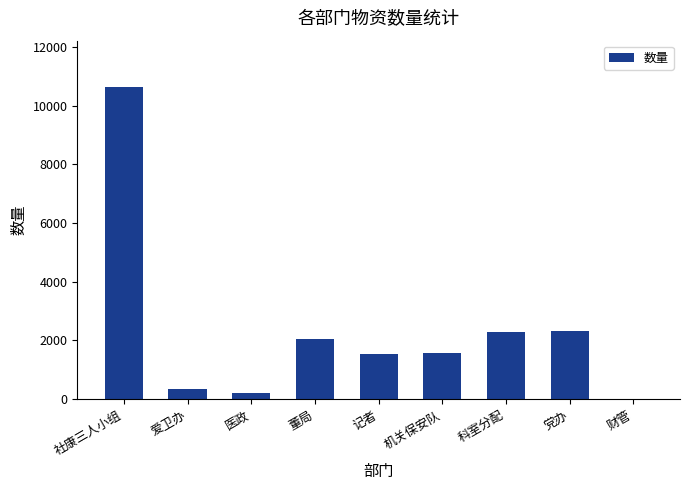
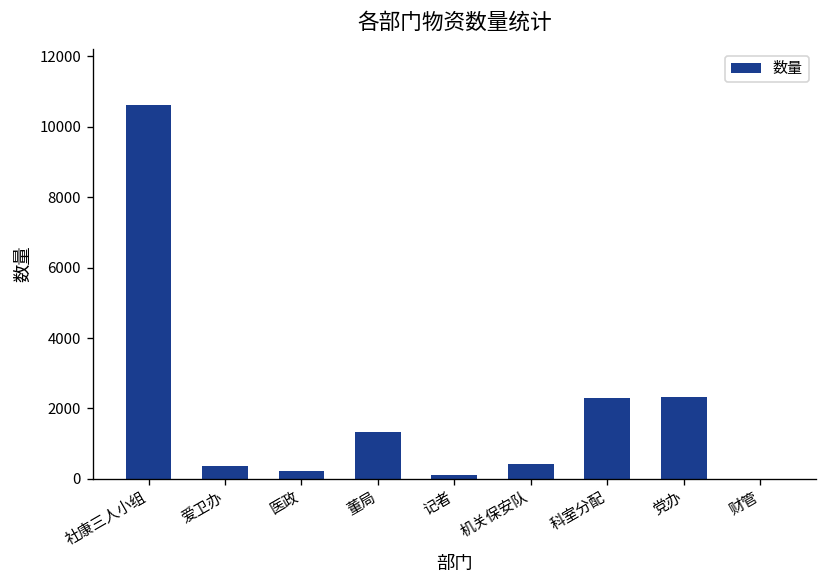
  {
    "社康三人小组": 10600,
    "爱卫办": 300,
    "医政": 200,
-   "董局": 2100,
-   "记者": 1500,
-   "机关保安队": 1600,
+   "董局": 1300,
+   "记者": 100,
+   "机关保安队": 400,
    "科室分配": 2300,
    "党办": 2300
  }
